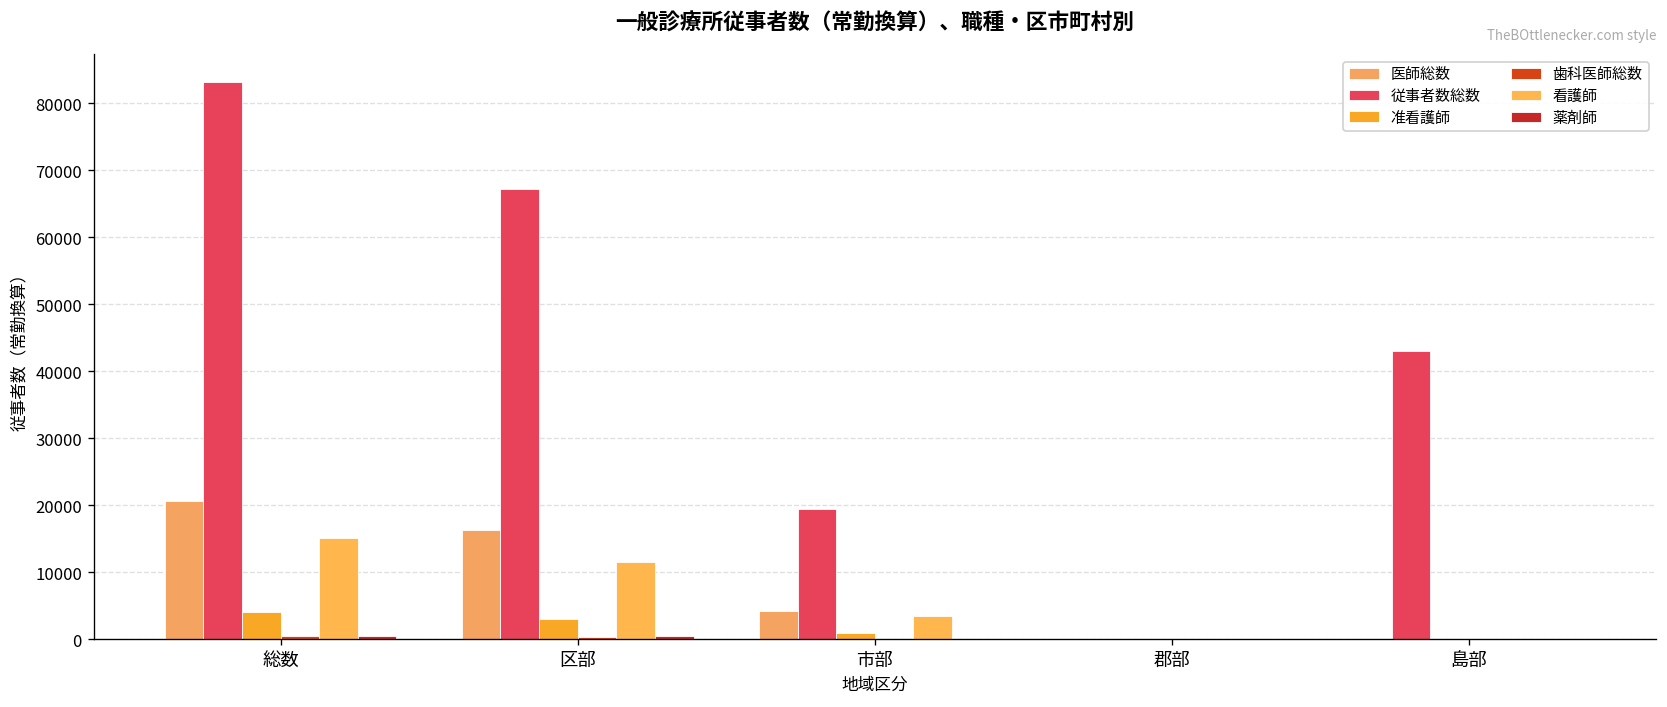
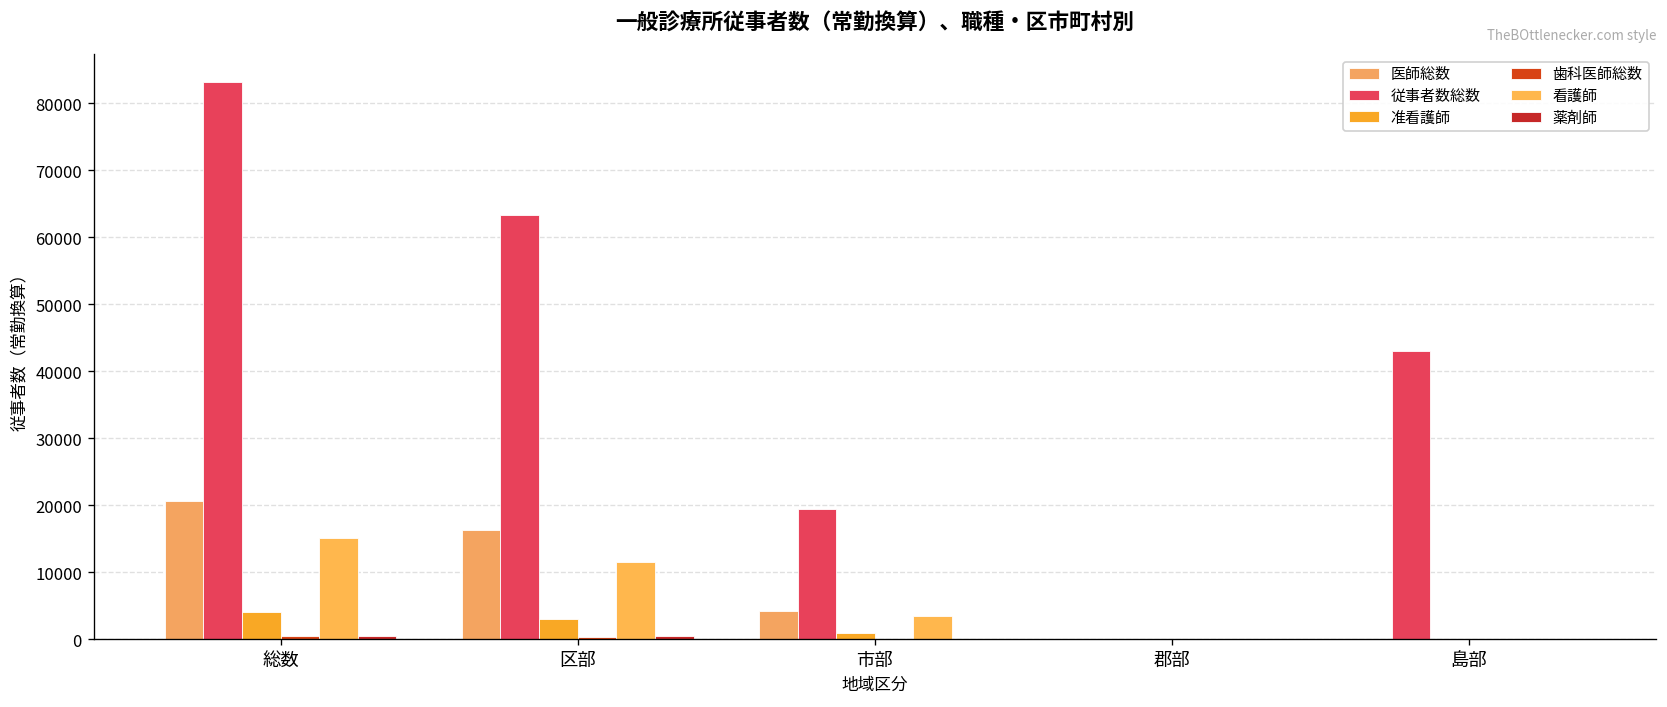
  {
    "従事者数総数": {
      "総数": 83000,
-     "区部": 67000,
+     "区部": 63000,
      "市部": 20000,
      "島部": 43000
    }
  }
